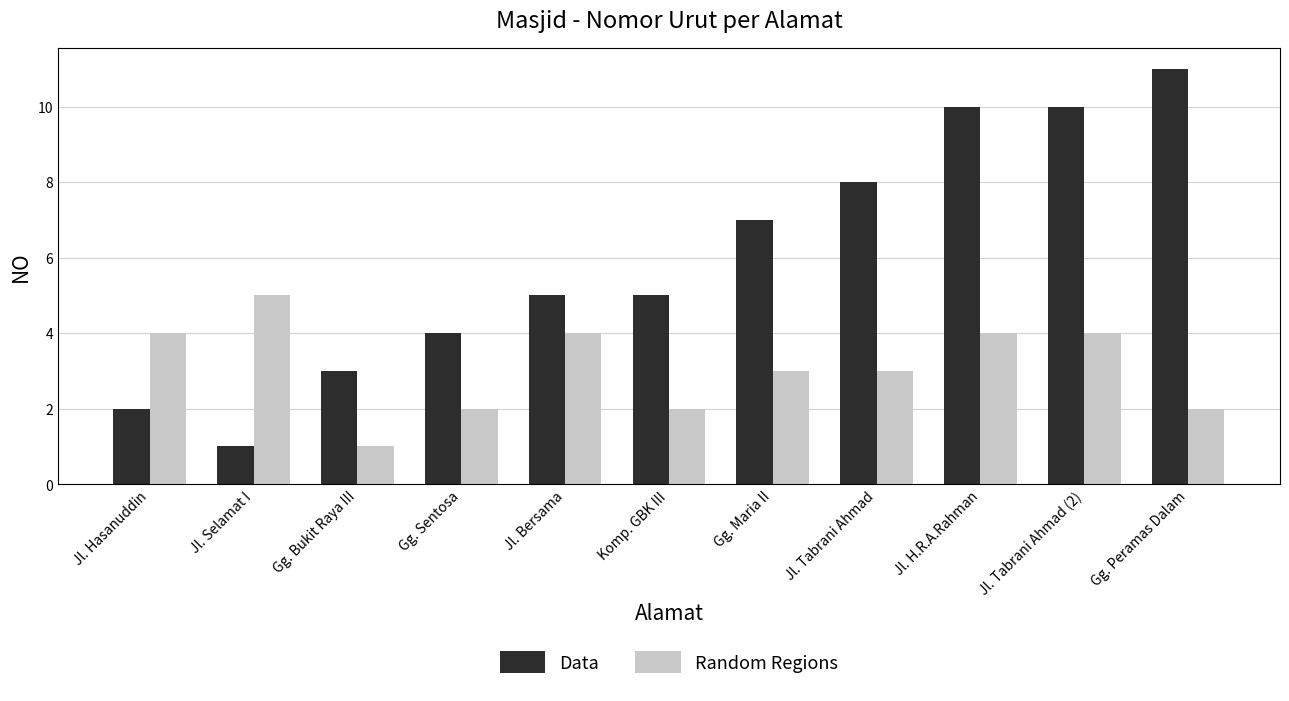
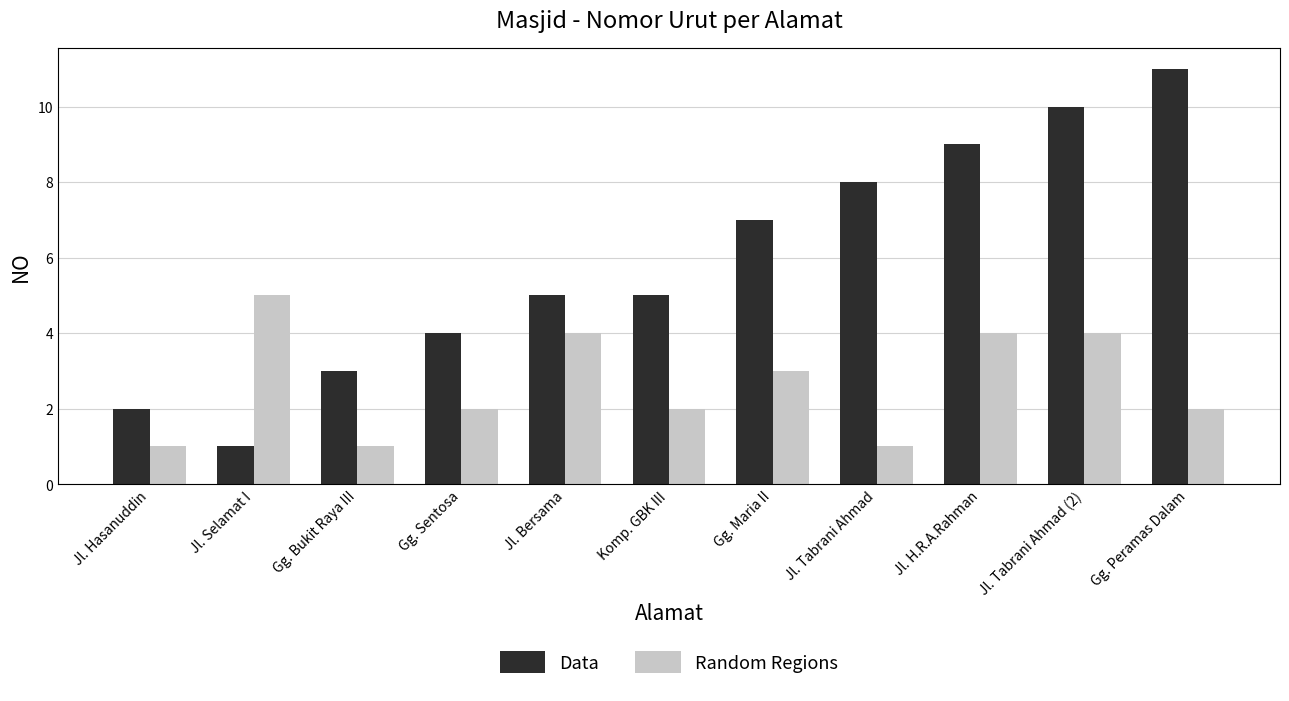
  {
    "Data": {
      "Jl. Hasanuddin": 2,
      "Jl. Selamat I": 1,
      "Gg. Bukit Raya III": 3,
      "Gg. Sentosa": 4,
      "Jl. Bersama": 5,
      "Komp. GBK III": 5,
      "Gg. Maria II": 7,
      "Jl. Tabrani Ahmad": 8,
-     "Jl. H.R.A.Rahman": 10,
+     "Jl. H.R.A.Rahman": 9,
      "Jl. Tabrani Ahmad (2)": 10,
      "Gg. Peramas Dalam": 11
    },
    "Random Regions": {
-     "Jl. Hasanuddin": 4,
+     "Jl. Hasanuddin": 1,
      "Jl. Selamat I": 5,
      "Gg. Bukit Raya III": 1,
      "Gg. Sentosa": 2,
      "Jl. Bersama": 4,
      "Komp. GBK III": 2,
      "Gg. Maria II": 3,
-     "Jl. Tabrani Ahmad": 3,
+     "Jl. Tabrani Ahmad": 1,
      "Jl. H.R.A.Rahman": 4,
      "Jl. Tabrani Ahmad (2)": 4,
      "Gg. Peramas Dalam": 2
    }
  }
